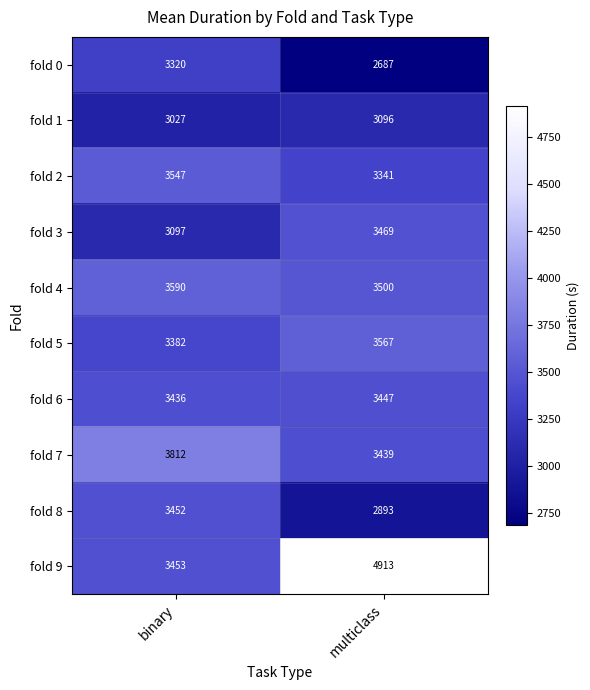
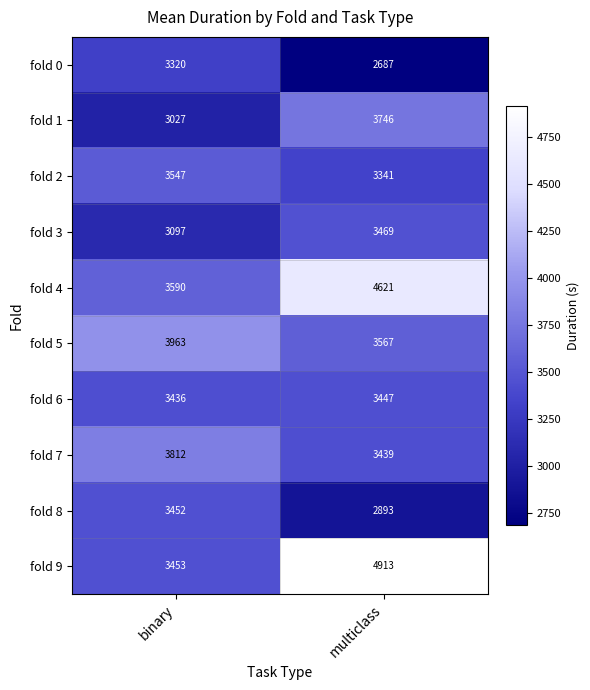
  {
    "fold 0": {
      "binary": 3320,
      "multiclass": 2687
    },
    "fold 1": {
      "binary": 3027,
-     "multiclass": 3096
+     "multiclass": 3746
    },
    "fold 2": {
      "binary": 3547,
      "multiclass": 3341
    },
    "fold 3": {
      "binary": 3097,
      "multiclass": 3469
    },
    "fold 4": {
      "binary": 3590,
-     "multiclass": 3500
+     "multiclass": 4621
    },
    "fold 5": {
-     "binary": 3382,
+     "binary": 3963,
      "multiclass": 3567
    },
    "fold 6": {
      "binary": 3436,
      "multiclass": 3447
    },
    "fold 7": {
      "binary": 3812,
      "multiclass": 3439
    },
    "fold 8": {
      "binary": 3452,
      "multiclass": 2893
    },
    "fold 9": {
      "binary": 3453,
      "multiclass": 4913
    }
  }
